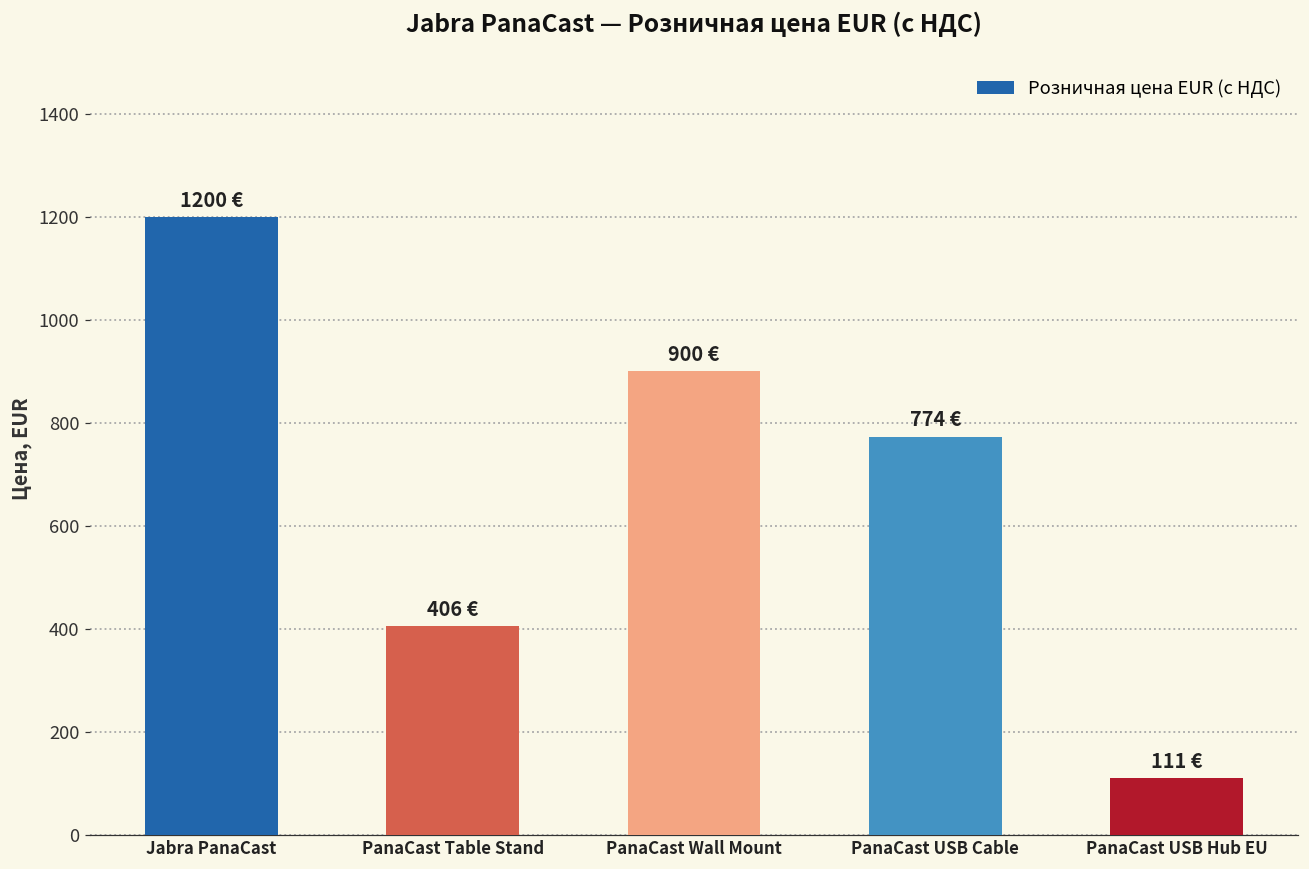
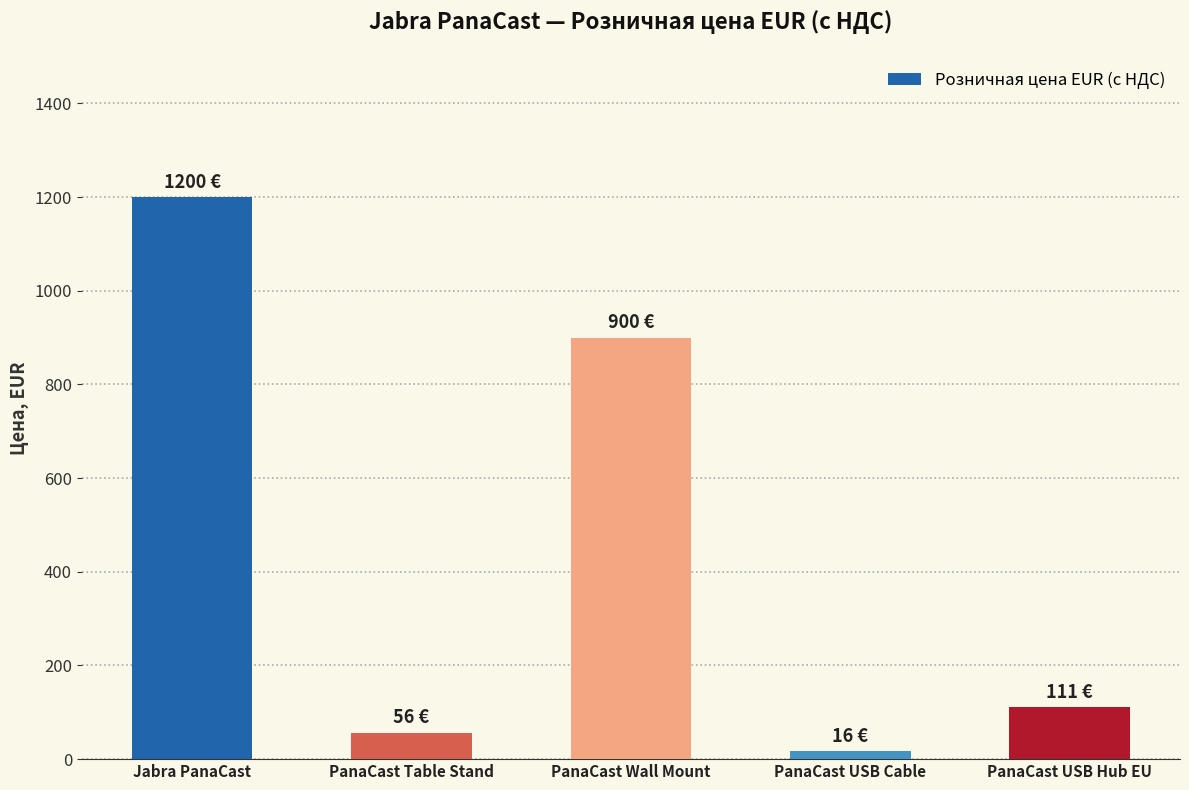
  {
    "Jabra PanaCast": 1200,
-   "PanaCast Table Stand": 406,
+   "PanaCast Table Stand": 56,
    "PanaCast Wall Mount": 900,
-   "PanaCast USB Cable": 774,
+   "PanaCast USB Cable": 16,
    "PanaCast USB Hub EU": 111
  }
